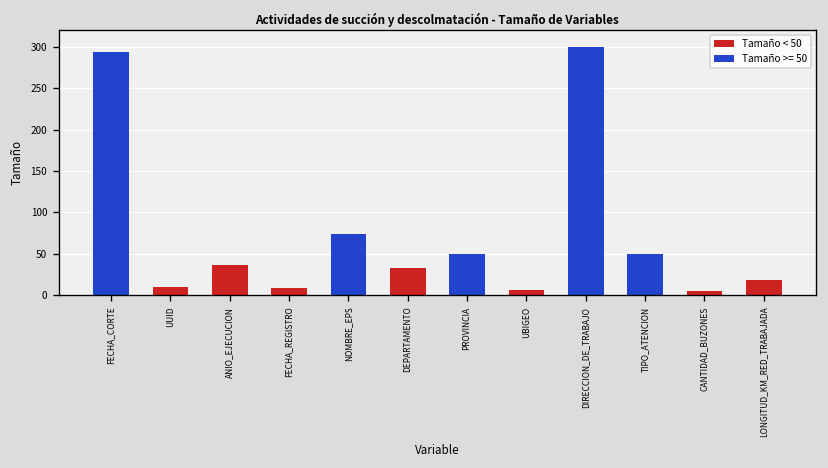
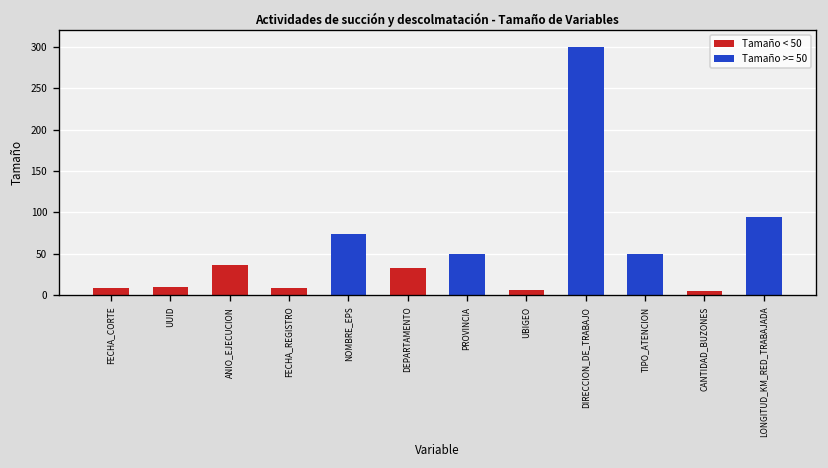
  {
-   "FECHA_CORTE": 290,
+   "FECHA_CORTE": 10,
    "UUID": 10,
    "ANIO_EJECUCION": 40,
    "FECHA_REGISTRO": 10,
    "NOMBRE_EPS": 70,
    "DEPARTAMENTO": 30,
    "PROVINCIA": 50,
    "UBIGEO": 10,
    "DIRECCION_DE_TRABAJO": 300,
    "TIPO_ATENCION": 50,
    "CANTIDAD_BUZONES": 10,
-   "LONGITUD_KM_RED_TRABAJADA": 20
+   "LONGITUD_KM_RED_TRABAJADA": 90
  }
